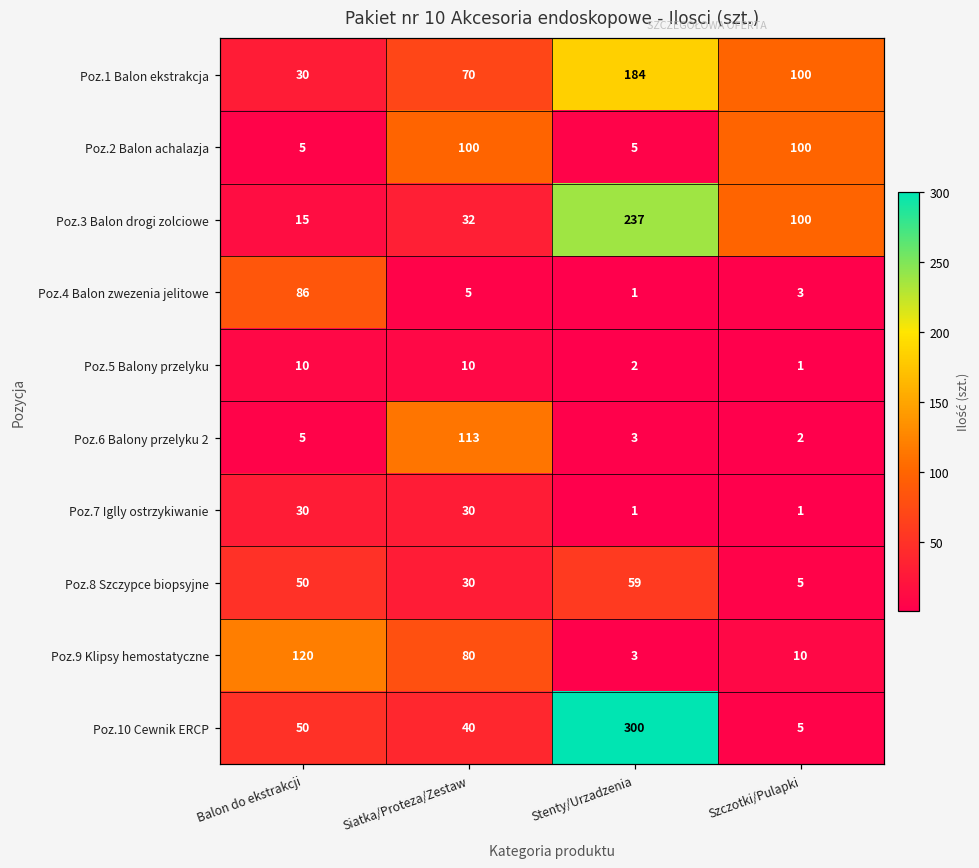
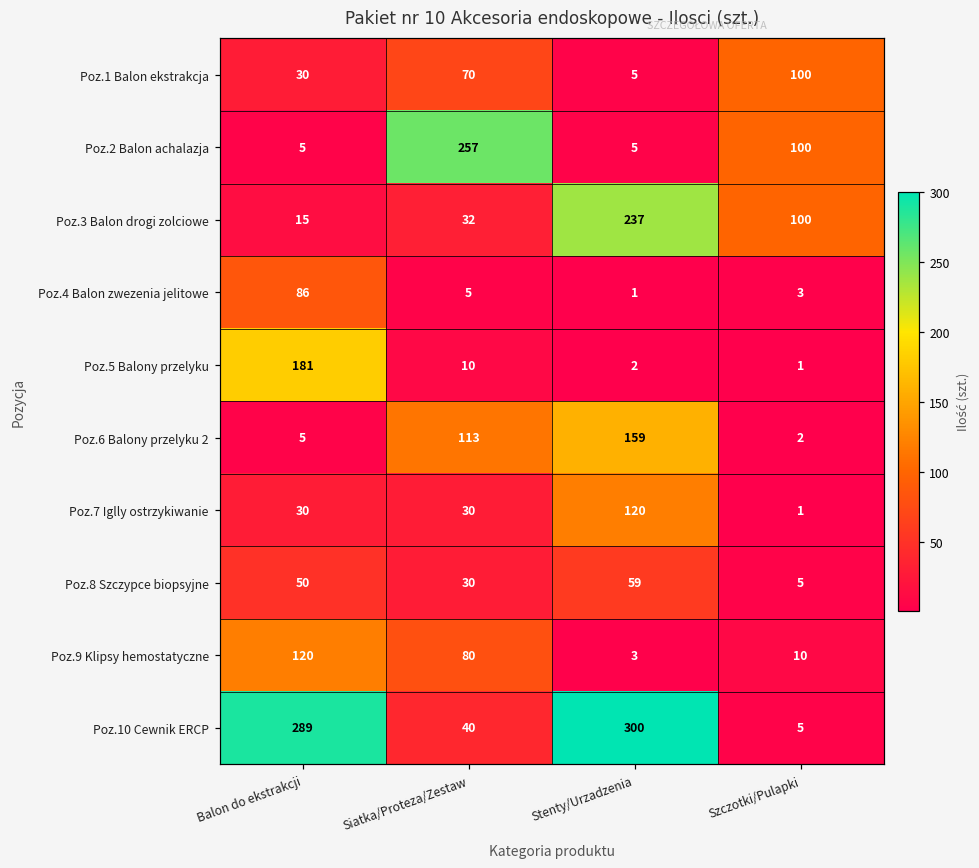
  {
    "Poz.1 Balon ekstrakcja": {
      "Balon do ekstrakcji": 30,
      "Siatka/Proteza/Zestaw": 70,
-     "Stenty/Urzadzenia": 184,
+     "Stenty/Urzadzenia": 5,
      "Szczotki/Pulapki": 100
    },
    "Poz.2 Balon achalazja": {
      "Balon do ekstrakcji": 5,
-     "Siatka/Proteza/Zestaw": 100,
+     "Siatka/Proteza/Zestaw": 257,
      "Stenty/Urzadzenia": 5,
      "Szczotki/Pulapki": 100
    },
    "Poz.3 Balon drogi zolciowe": {
      "Balon do ekstrakcji": 15,
      "Siatka/Proteza/Zestaw": 32,
      "Stenty/Urzadzenia": 237,
      "Szczotki/Pulapki": 100
    },
    "Poz.4 Balon zwezenia jelitowe": {
      "Balon do ekstrakcji": 86,
      "Siatka/Proteza/Zestaw": 5,
      "Stenty/Urzadzenia": 1,
      "Szczotki/Pulapki": 3
    },
    "Poz.5 Balony przelyku": {
-     "Balon do ekstrakcji": 10,
+     "Balon do ekstrakcji": 181,
      "Siatka/Proteza/Zestaw": 10,
      "Stenty/Urzadzenia": 2,
      "Szczotki/Pulapki": 1
    },
    "Poz.6 Balony przelyku 2": {
      "Balon do ekstrakcji": 5,
      "Siatka/Proteza/Zestaw": 113,
-     "Stenty/Urzadzenia": 3,
+     "Stenty/Urzadzenia": 159,
      "Szczotki/Pulapki": 2
    },
    "Poz.7 Iglly ostrzykiwanie": {
      "Balon do ekstrakcji": 30,
      "Siatka/Proteza/Zestaw": 30,
-     "Stenty/Urzadzenia": 1,
+     "Stenty/Urzadzenia": 120,
      "Szczotki/Pulapki": 1
    },
    "Poz.8 Szczypce biopsyjne": {
      "Balon do ekstrakcji": 50,
      "Siatka/Proteza/Zestaw": 30,
      "Stenty/Urzadzenia": 59,
      "Szczotki/Pulapki": 5
    },
    "Poz.9 Klipsy hemostatyczne": {
      "Balon do ekstrakcji": 120,
      "Siatka/Proteza/Zestaw": 80,
      "Stenty/Urzadzenia": 3,
      "Szczotki/Pulapki": 10
    },
    "Poz.10 Cewnik ERCP": {
-     "Balon do ekstrakcji": 50,
+     "Balon do ekstrakcji": 289,
      "Siatka/Proteza/Zestaw": 40,
      "Stenty/Urzadzenia": 300,
      "Szczotki/Pulapki": 5
    }
  }
